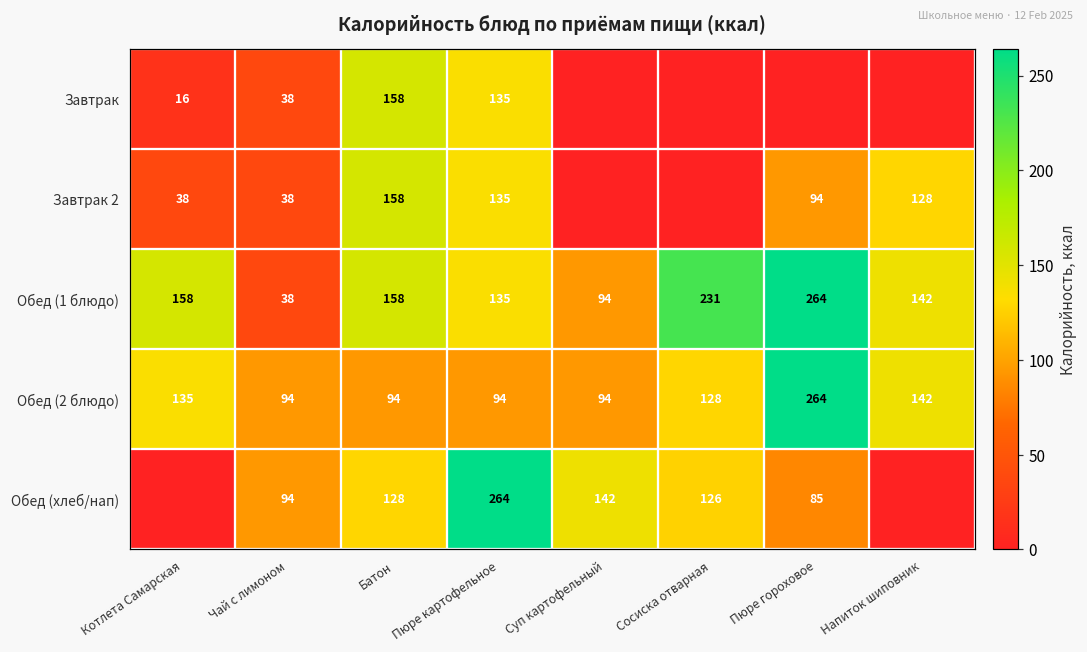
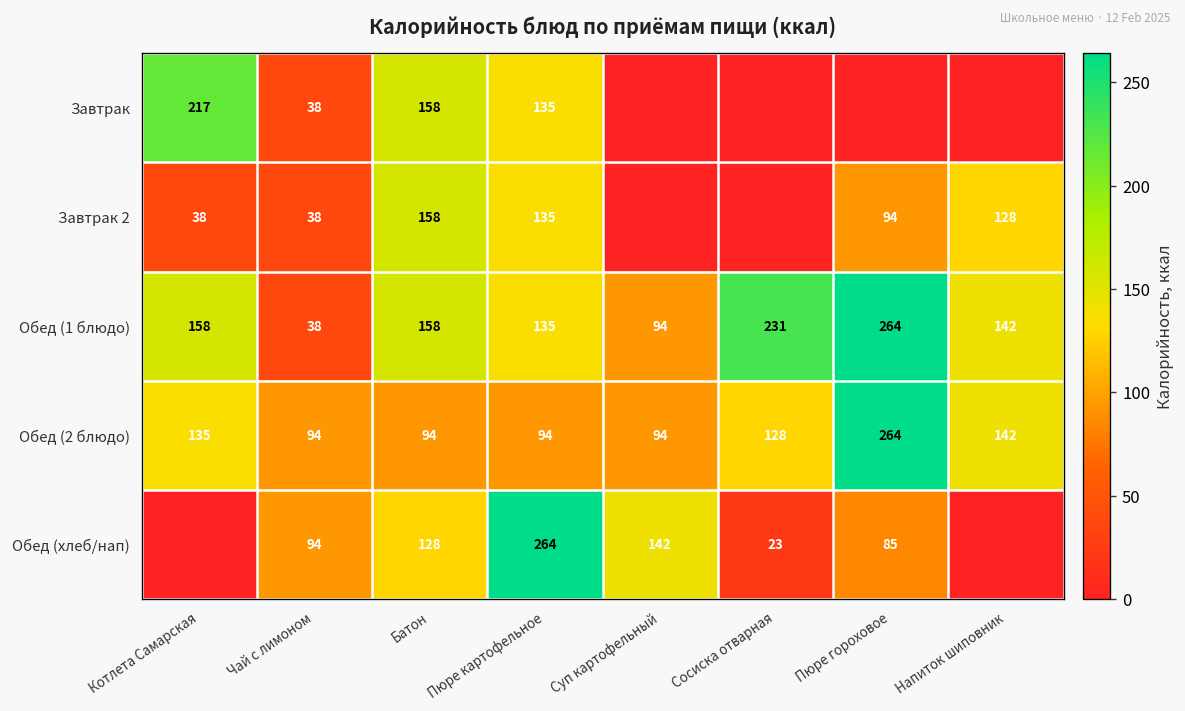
  {
    "Завтрак": {
-     "Котлета Самарская": 16,
+     "Котлета Самарская": 217,
      "Чай с лимоном": 38,
      "Батон": 158,
      "Пюре картофельное": 135
    },
    "Завтрак 2": {
      "Котлета Самарская": 38,
      "Чай с лимоном": 38,
      "Батон": 158,
      "Пюре картофельное": 135,
      "Пюре гороховое": 94,
      "Напиток шиповник": 128
    },
    "Обед (1 блюдо)": {
      "Котлета Самарская": 158,
      "Чай с лимоном": 38,
      "Батон": 158,
      "Пюре картофельное": 135,
      "Суп картофельный": 94,
      "Сосиска отварная": 231,
      "Пюре гороховое": 264,
      "Напиток шиповник": 142
    },
    "Обед (2 блюдо)": {
      "Котлета Самарская": 135,
      "Чай с лимоном": 94,
      "Батон": 94,
      "Пюре картофельное": 94,
      "Суп картофельный": 94,
      "Сосиска отварная": 128,
      "Пюре гороховое": 264,
      "Напиток шиповник": 142
    },
    "Обед (хлеб/нап)": {
      "Чай с лимоном": 94,
      "Батон": 128,
      "Пюре картофельное": 264,
      "Суп картофельный": 142,
-     "Сосиска отварная": 126,
+     "Сосиска отварная": 23,
      "Пюре гороховое": 85
    }
  }
